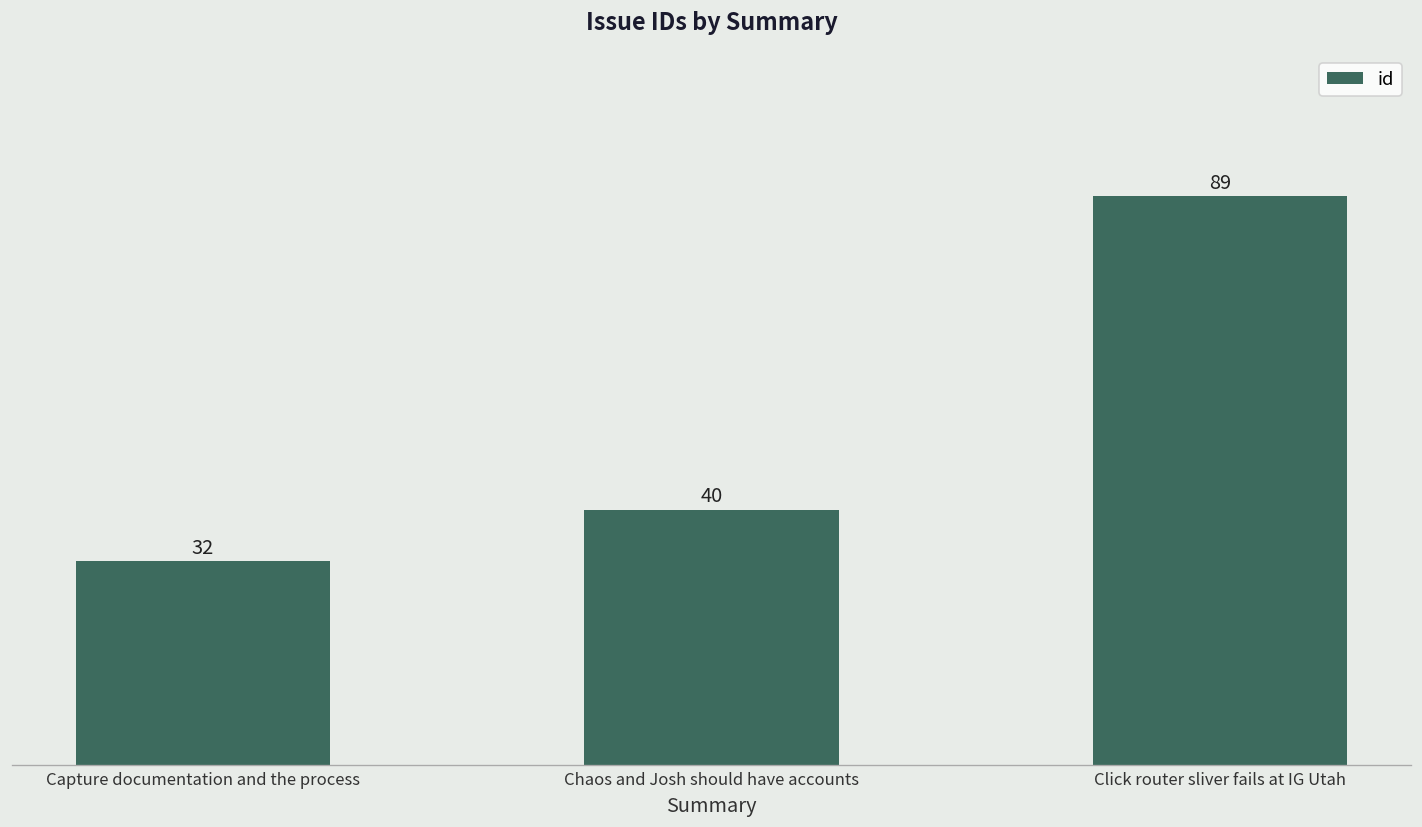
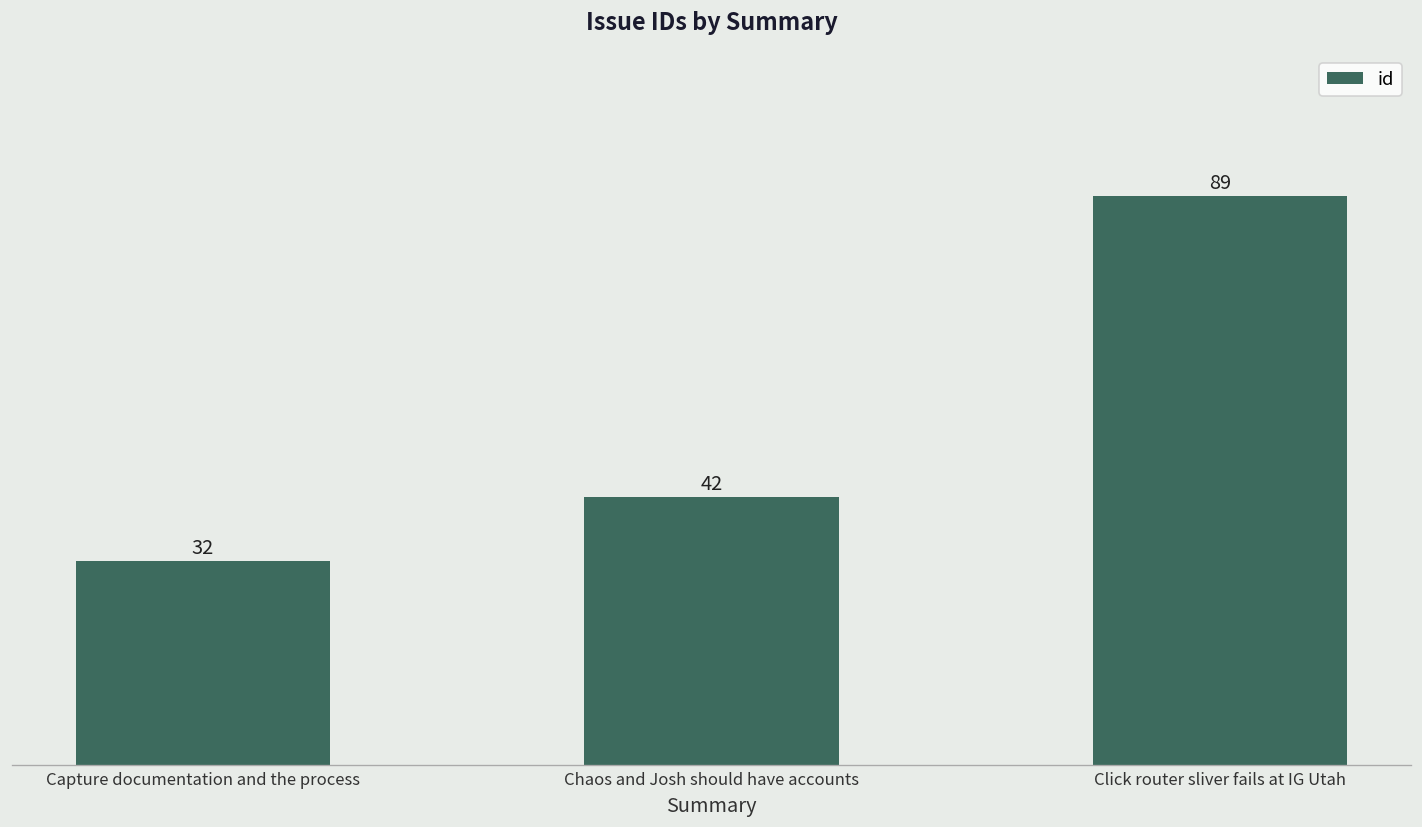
  {
    "Capture documentation and the process": 32,
-   "Chaos and Josh should have accounts": 40,
+   "Chaos and Josh should have accounts": 42,
    "Click router sliver fails at IG Utah": 89
  }
